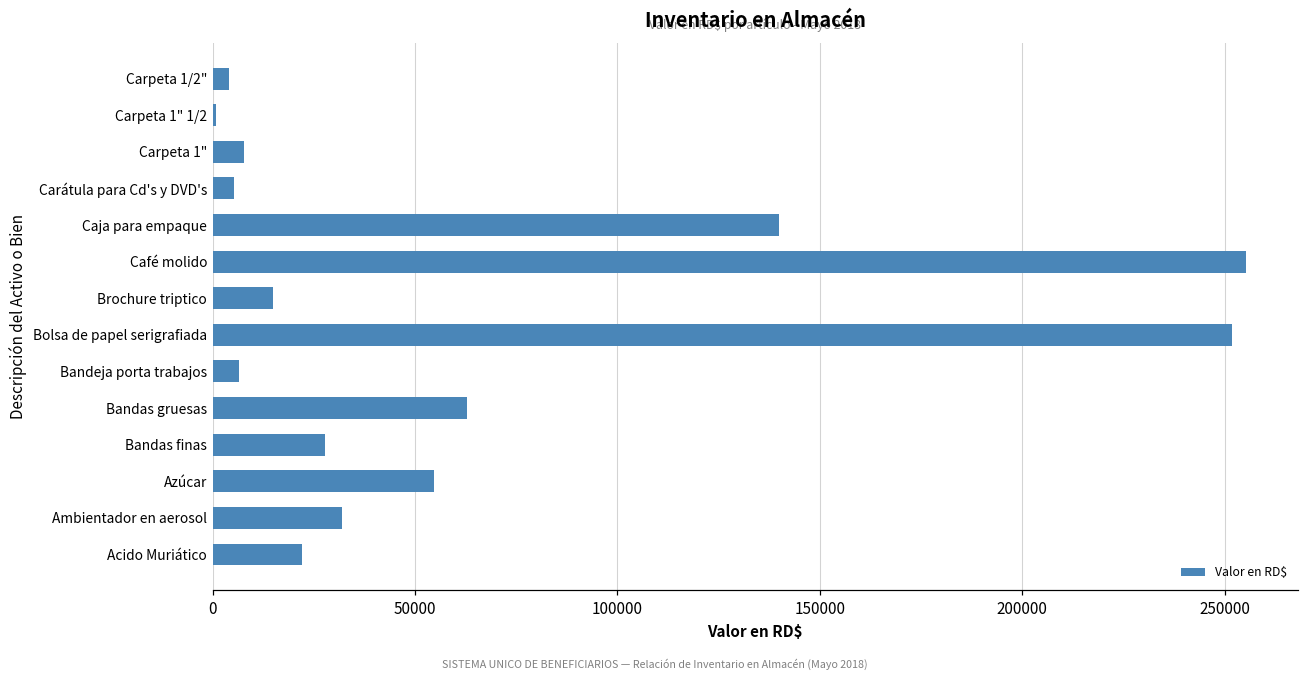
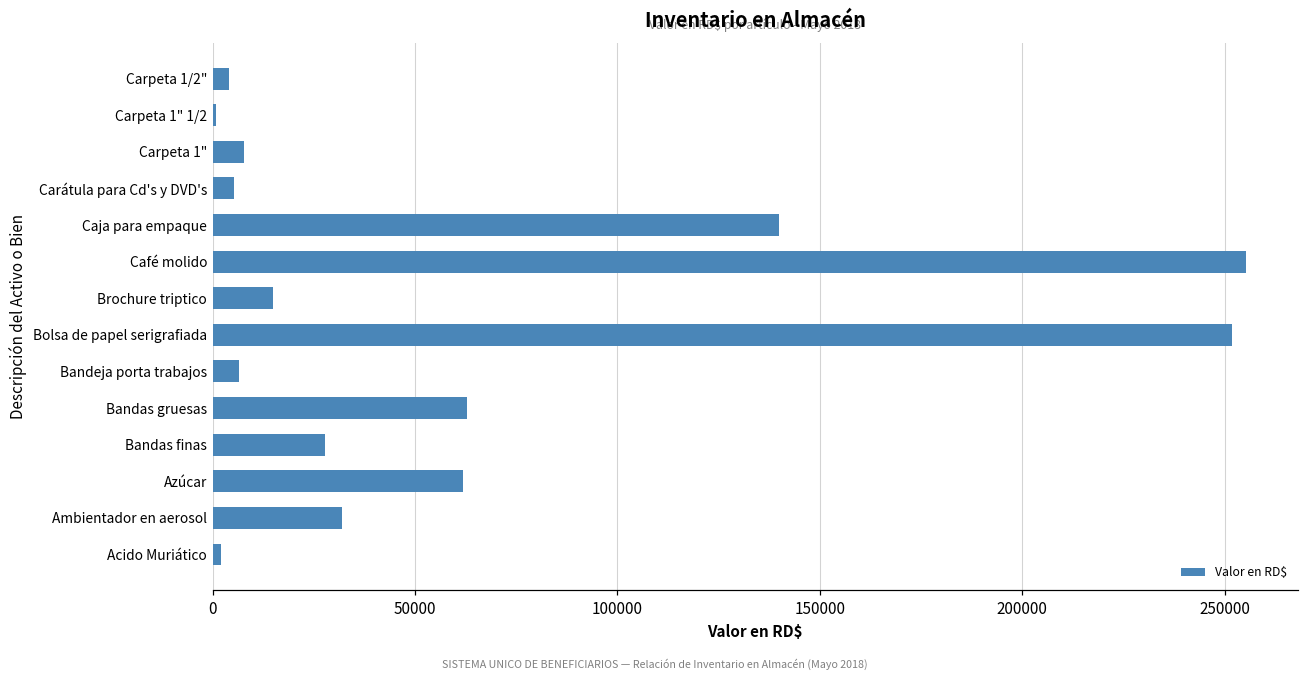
  {
    "Carpeta 1/2\"": 4000,
    "Carpeta 1\" 1/2": 1000,
    "Carpeta 1\"": 8000,
    "Carátula para Cd's y DVD's": 5000,
    "Caja para empaque": 140000,
    "Café molido": 255000,
    "Brochure triptico": 15000,
    "Bolsa de papel serigrafiada": 252000,
    "Bandeja porta trabajos": 7000,
    "Bandas gruesas": 63000,
    "Bandas finas": 28000,
-   "Azúcar": 55000,
+   "Azúcar": 62000,
    "Ambientador en aerosol": 32000,
-   "Acido Muriático": 22000
+   "Acido Muriático": 2000
  }
